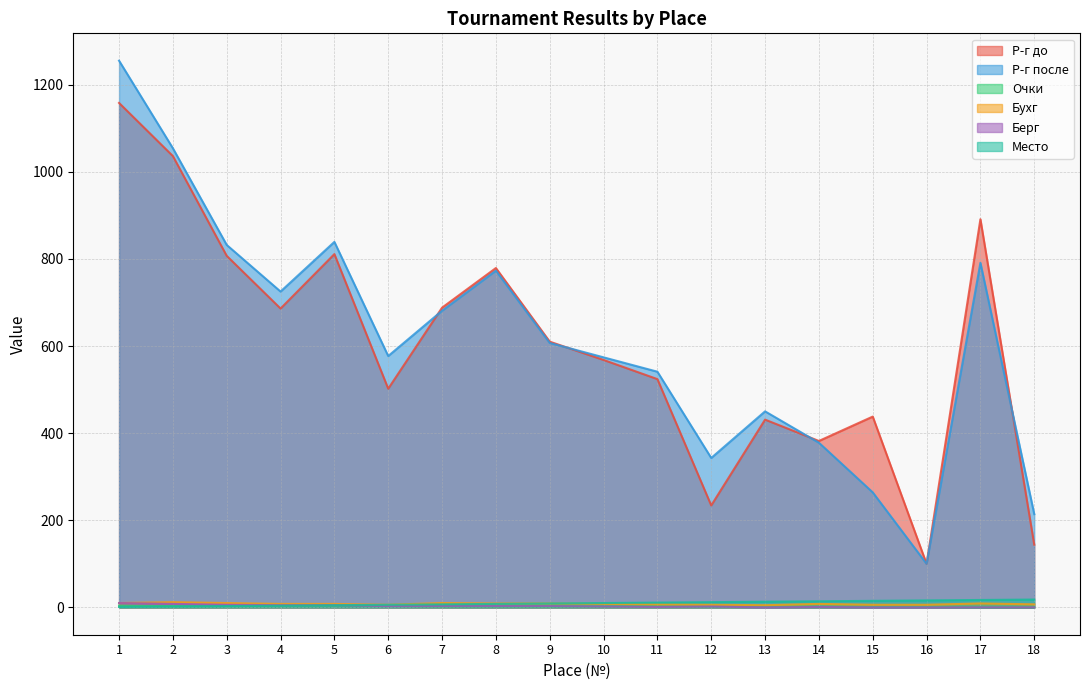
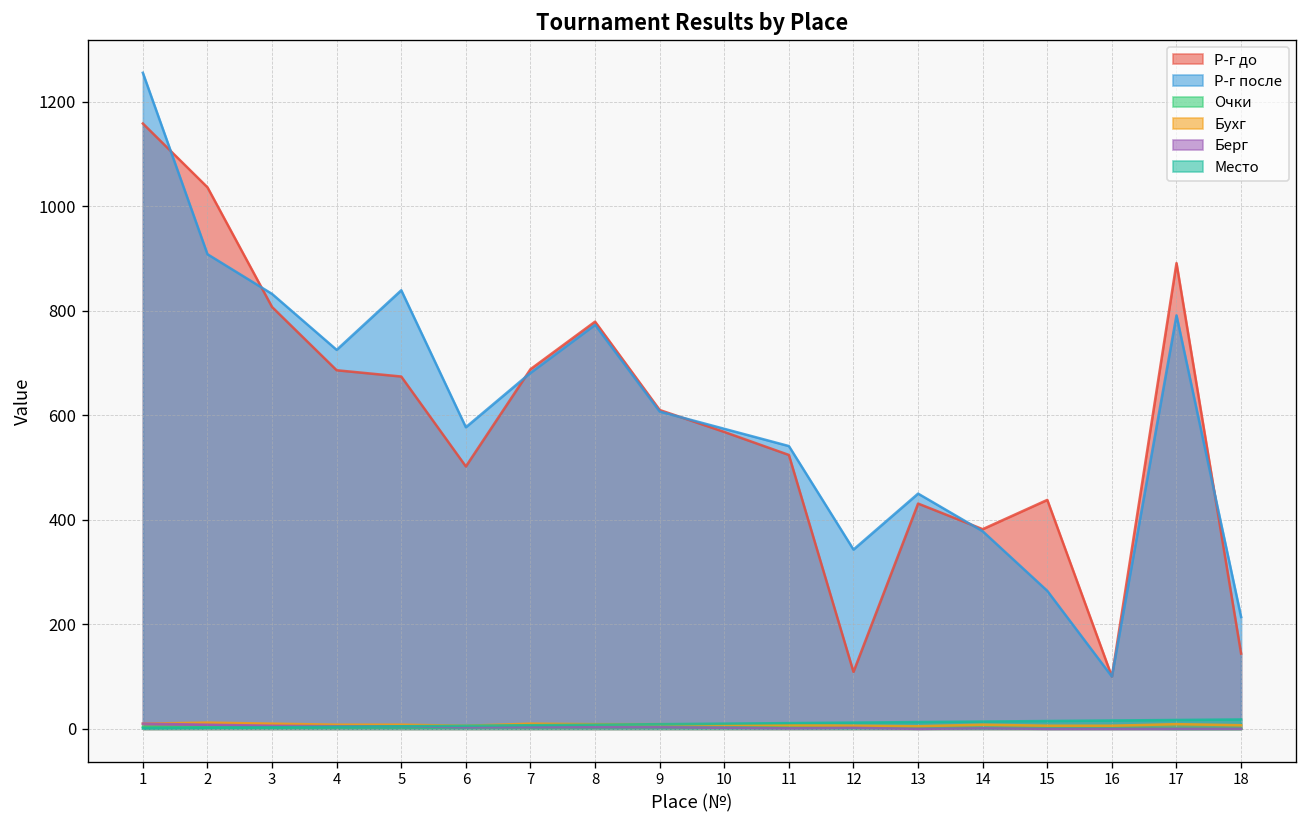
  {
    "Р-г до": {
      "1": 1160,
      "2": 1040,
      "3": 810,
      "4": 690,
-     "5": 810,
+     "5": 670,
      "6": 500,
      "7": 690,
      "8": 780,
      "10": 570,
      "11": 520,
-     "12": 230,
+     "12": 110,
      "13": 430,
      "15": 440,
      "17": 890,
      "18": 140
    },
    "Р-г после": {
      "1": 1260,
-     "2": 1050,
+     "2": 910,
      "3": 830,
      "4": 730,
      "5": 840,
      "6": 580,
      "7": 680,
      "8": 770,
      "10": 570,
      "11": 540,
      "12": 340,
      "13": 450,
      "15": 260,
      "17": 790,
      "18": 210
    },
    "Бухг": {
      "14": 10,
      "17": 10,
      "18": 10
    }
  }
